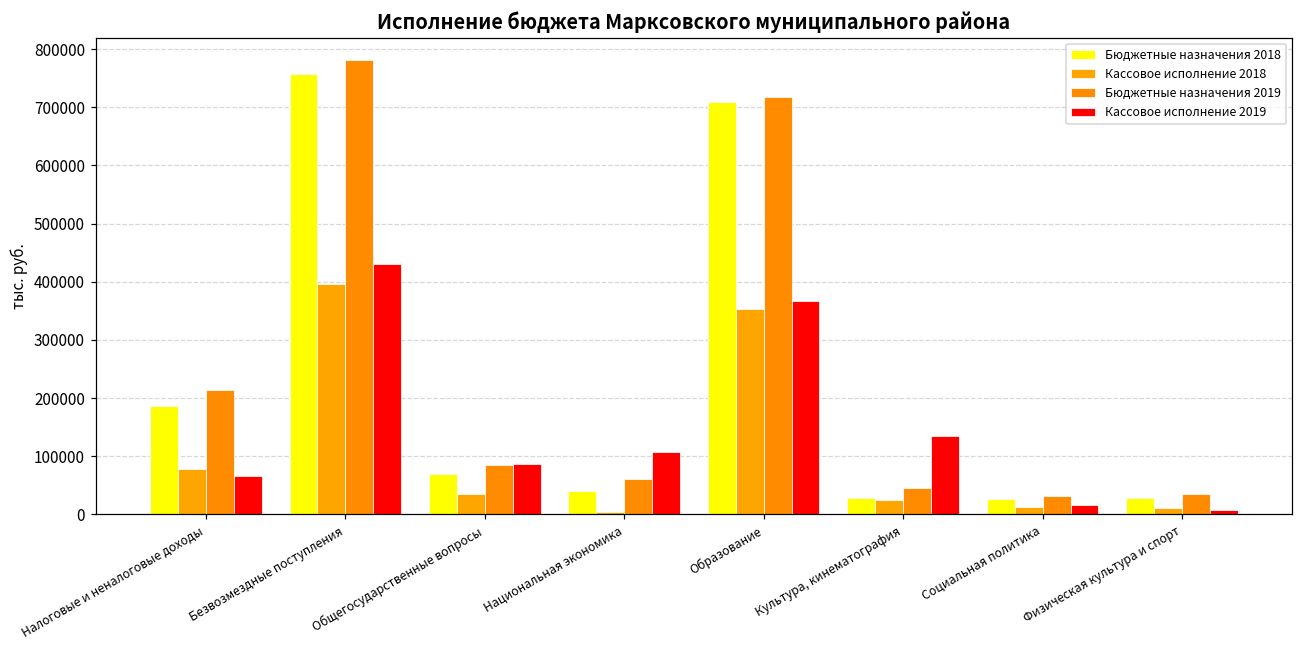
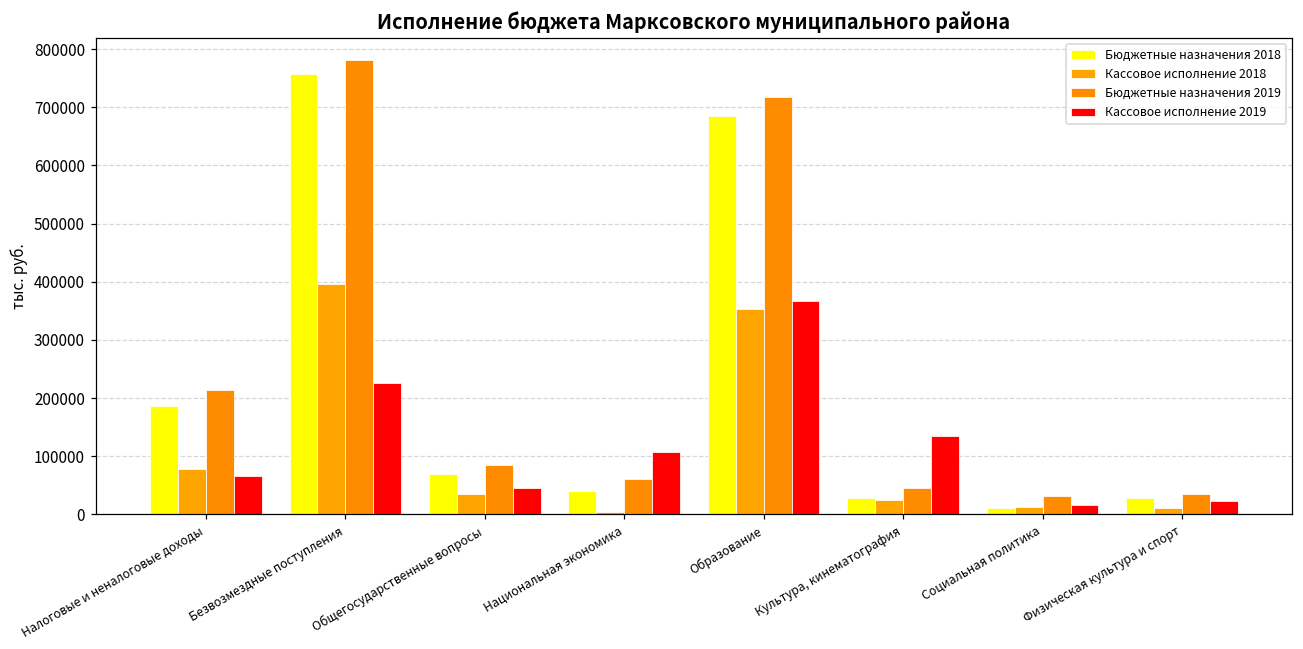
  {
    "Бюджетные назначения 2018": {
      "Налоговые и неналоговые доходы": 190000,
      "Безвозмездные поступления": 760000,
      "Общегосударственные вопросы": 70000,
      "Национальная экономика": 40000,
-     "Образование": 710000,
+     "Образование": 680000,
      "Культура, кинематография": 30000,
-     "Социальная политика": 30000,
+     "Социальная политика": 10000,
      "Физическая культура и спорт": 30000
    },
    "Кассовое исполнение 2019": {
      "Налоговые и неналоговые доходы": 70000,
-     "Безвозмездные поступления": 430000,
-     "Общегосударственные вопросы": 90000,
+     "Безвозмездные поступления": 230000,
+     "Общегосударственные вопросы": 50000,
      "Национальная экономика": 110000,
      "Образование": 370000,
      "Культура, кинематография": 140000,
      "Социальная политика": 20000,
-     "Физическая культура и спорт": 10000
+     "Физическая культура и спорт": 20000
    }
  }
